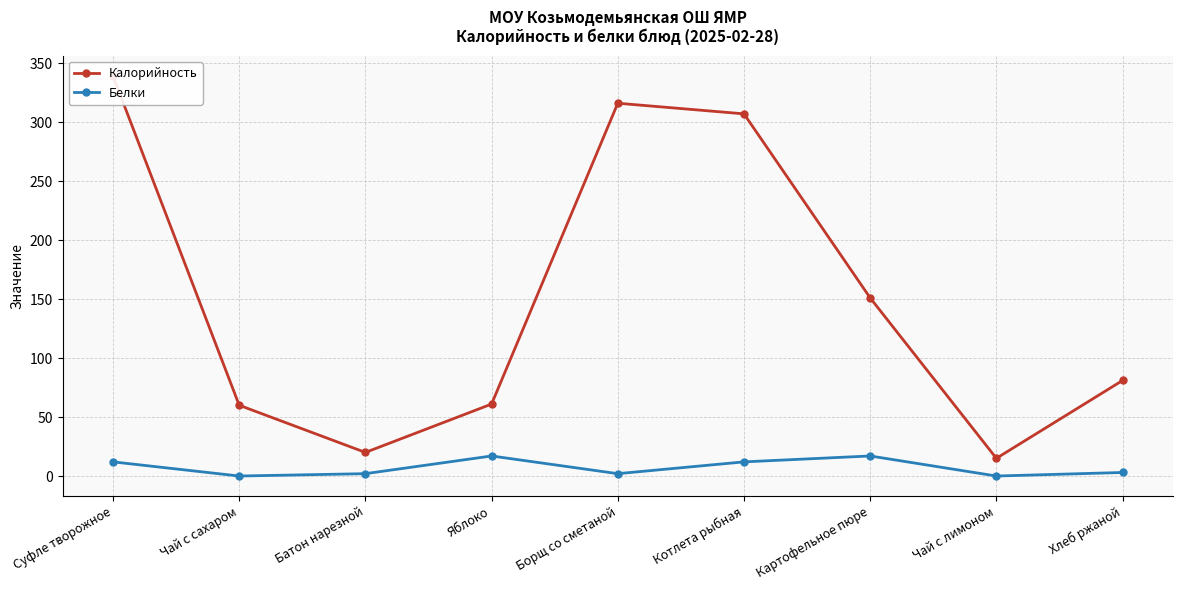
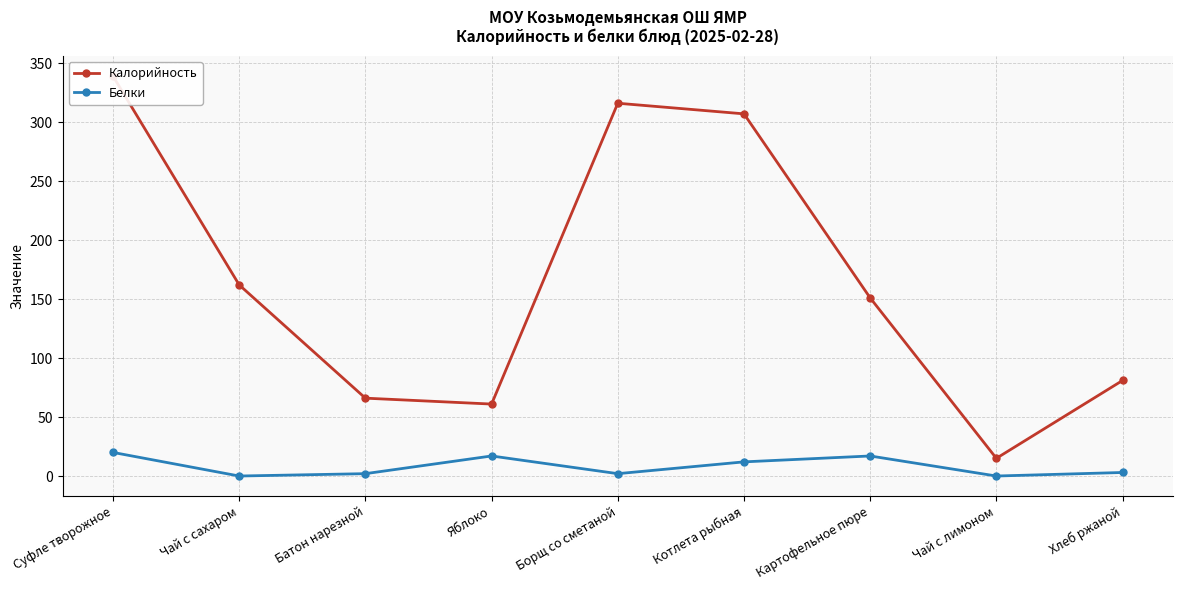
  {
    "Калорийность": {
-     "Чай с сахаром": 60,
-     "Батон нарезной": 20,
+     "Чай с сахаром": 162,
+     "Батон нарезной": 66,
      "Яблоко": 61,
      "Борщ со сметаной": 316,
      "Котлета рыбная": 307,
      "Картофельное пюре": 151,
      "Чай с лимоном": 15,
      "Хлеб ржаной": 81
    },
    "Белки": {
-     "Суфле творожное": 12,
+     "Суфле творожное": 20,
      "Чай с сахаром": 0,
      "Батон нарезной": 2,
      "Яблоко": 17,
      "Борщ со сметаной": 2,
      "Котлета рыбная": 12,
      "Картофельное пюре": 17,
      "Чай с лимоном": 0,
      "Хлеб ржаной": 3
    }
  }
